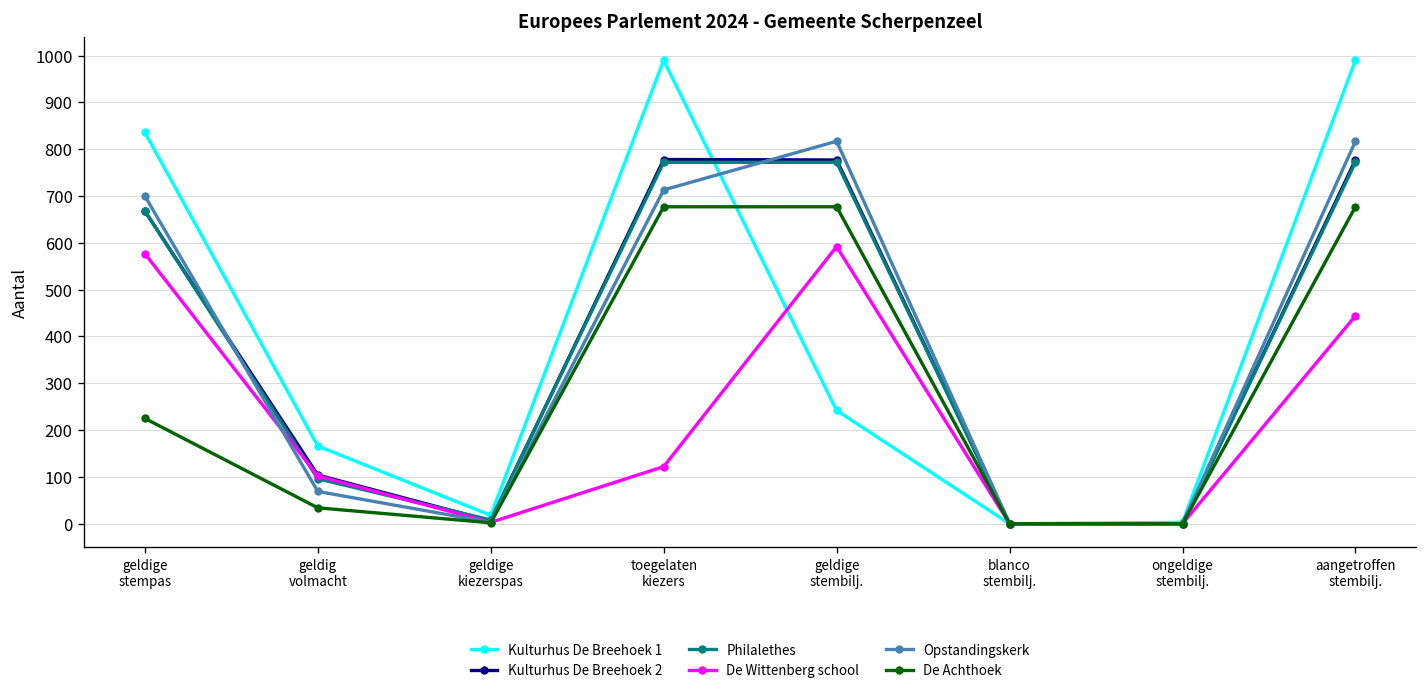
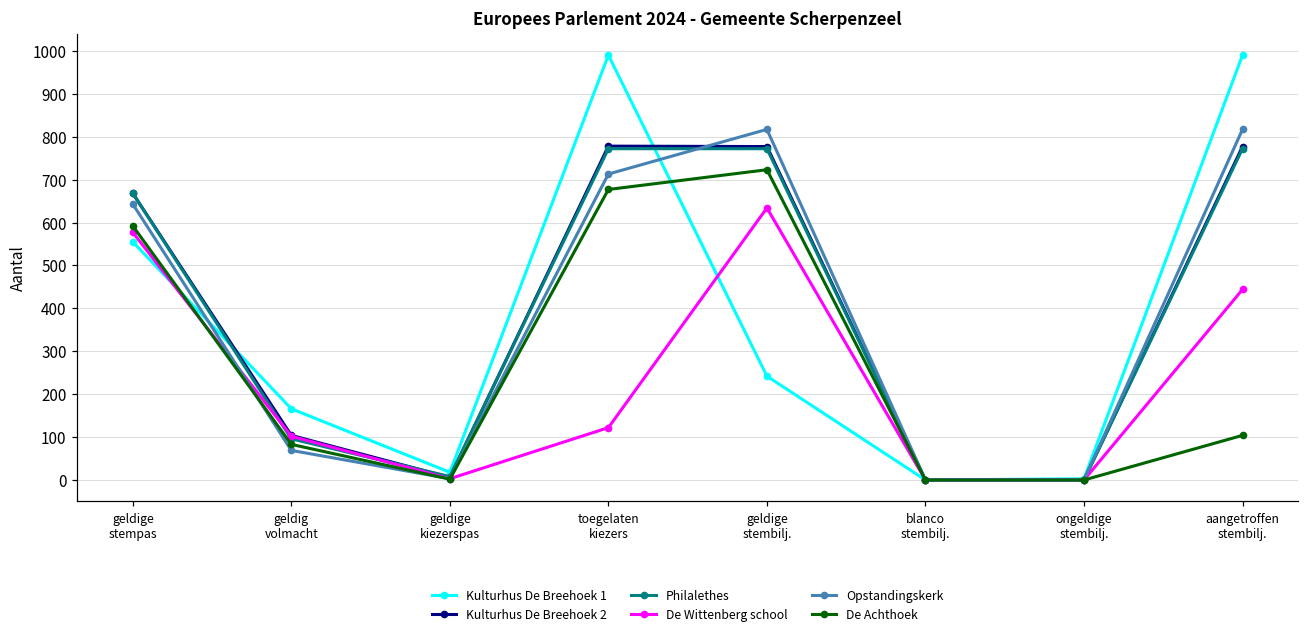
  {
    "Kulturhus De Breehoek 1": {
-     "geldige stempas": 840,
+     "geldige stempas": 560,
      "geldig volmacht": 170,
      "geldige kiezerspas": 20,
      "toegelaten kiezers": 990,
      "geldige stembilj.": 240,
      "aangetroffen stembilj.": 990
    },
    "De Wittenberg school": {
      "geldige stempas": 580,
      "toegelaten kiezers": 120,
-     "geldige stembilj.": 590,
+     "geldige stembilj.": 630,
      "aangetroffen stembilj.": 440
    },
    "Opstandingskerk": {
-     "geldige stempas": 700,
+     "geldige stempas": 640,
      "geldig volmacht": 70,
      "toegelaten kiezers": 710,
      "geldige stembilj.": 820,
      "aangetroffen stembilj.": 820
    },
    "De Achthoek": {
-     "geldige stempas": 230,
-     "geldig volmacht": 30,
+     "geldige stempas": 590,
+     "geldig volmacht": 80,
      "toegelaten kiezers": 680,
-     "geldige stembilj.": 680,
-     "aangetroffen stembilj.": 680
+     "geldige stembilj.": 720,
+     "aangetroffen stembilj.": 100
    }
  }
